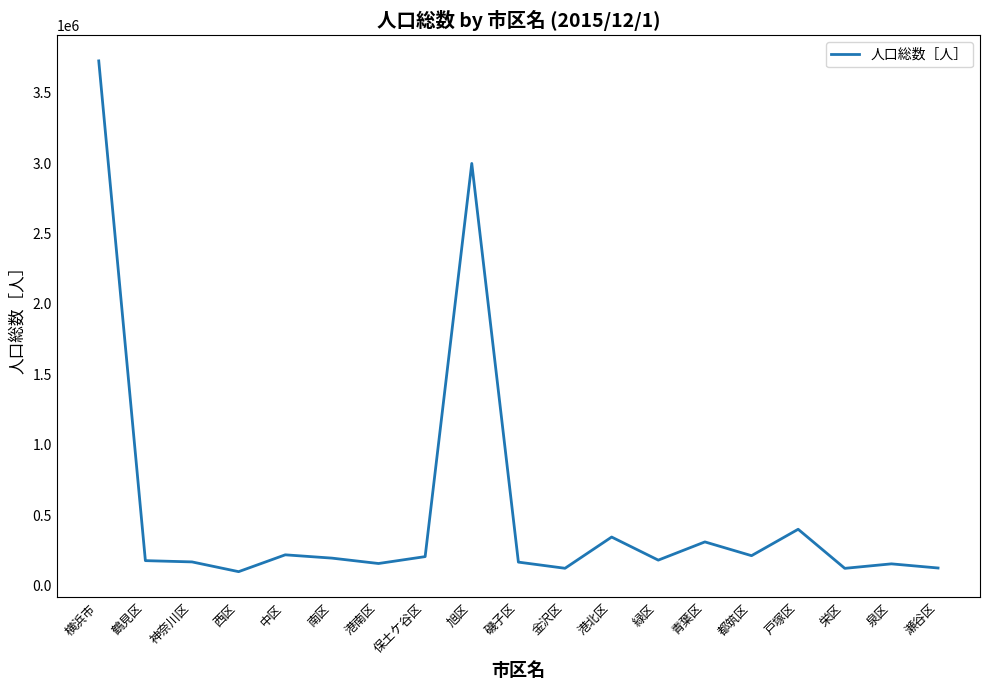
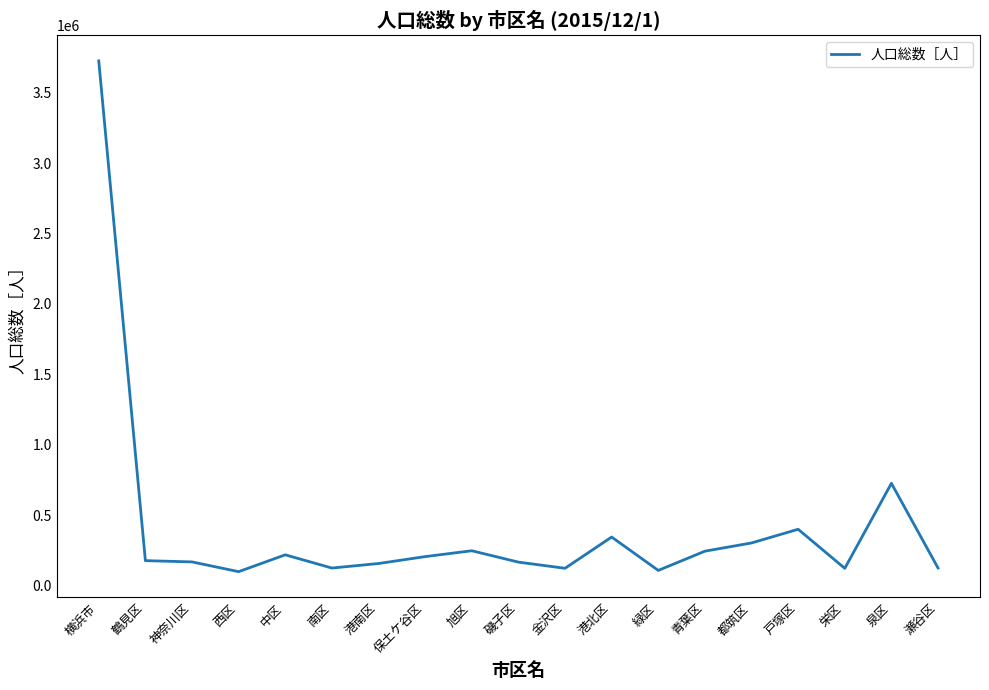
  {
    "横浜市": 3730000,
    "鶴見区": 180000,
    "神奈川区": 170000,
    "西区": 100000,
    "中区": 220000,
-   "南区": 190000,
+   "南区": 120000,
    "港南区": 160000,
    "保土ケ谷区": 210000,
-   "旭区": 3000000,
+   "旭区": 250000,
    "磯子区": 170000,
    "金沢区": 120000,
    "港北区": 340000,
-   "緑区": 180000,
-   "青葉区": 310000,
-   "都筑区": 210000,
+   "緑区": 110000,
+   "青葉区": 240000,
+   "都筑区": 300000,
    "戸塚区": 400000,
    "栄区": 120000,
-   "泉区": 150000,
+   "泉区": 730000,
    "瀬谷区": 120000
  }
